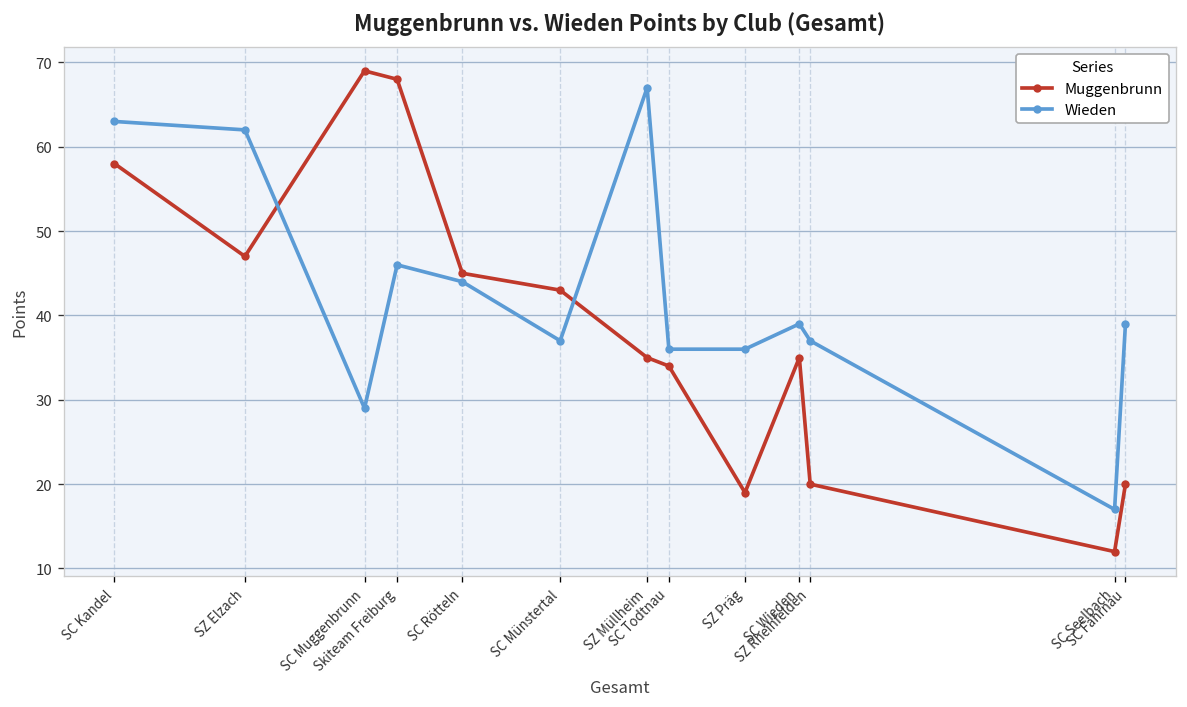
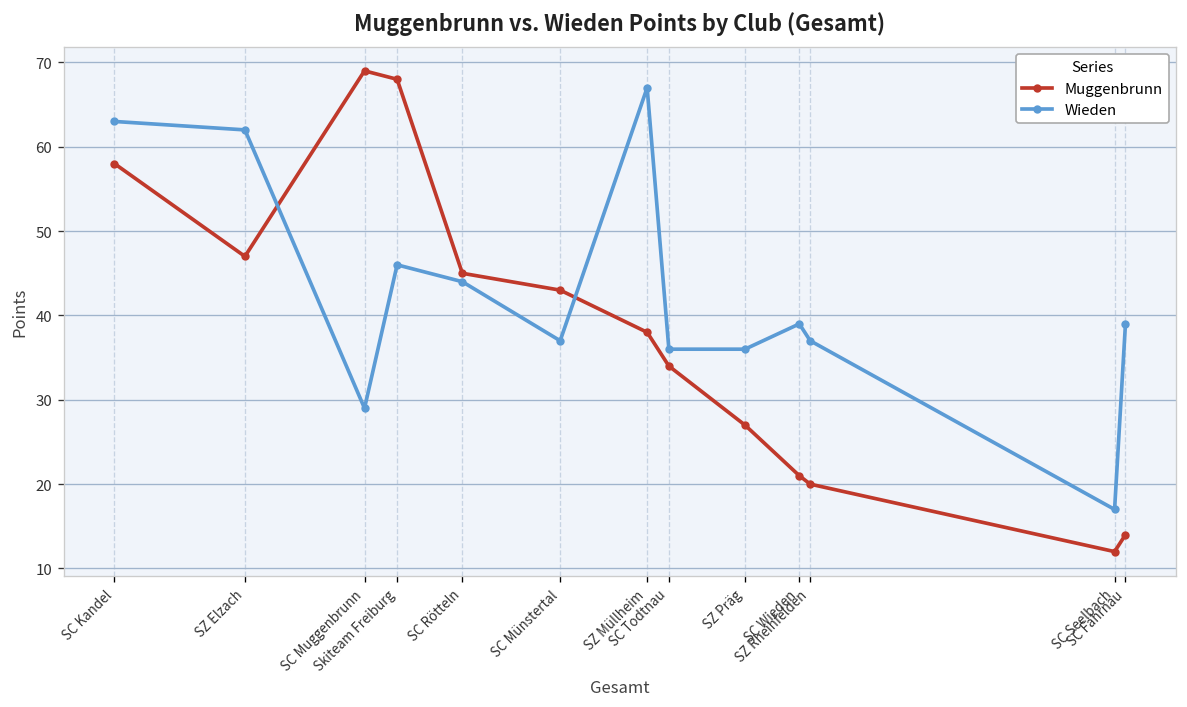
  {
    "Muggenbrunn": {
      "SC Kandel": 58,
      "SZ Elzach": 47,
      "SC Muggenbrunn": 69,
      "Skiteam Freiburg": 68,
      "SC Rötteln": 45,
      "SC Münstertal": 43,
-     "SZ Müllheim": 35,
+     "SZ Müllheim": 38,
      "SC Todtnau": 34,
-     "SZ Präg": 19,
-     "SC Wieden": 35,
+     "SZ Präg": 27,
+     "SC Wieden": 21,
      "SZ Rheinfelden": 20,
      "SC Seelbach": 12,
-     "SC Fahrnau": 20
+     "SC Fahrnau": 14
    },
    "Wieden": {
      "SC Kandel": 63,
      "SZ Elzach": 62,
      "SC Muggenbrunn": 29,
      "Skiteam Freiburg": 46,
      "SC Rötteln": 44,
      "SC Münstertal": 37,
      "SZ Müllheim": 67,
      "SC Todtnau": 36,
      "SZ Präg": 36,
      "SC Wieden": 39,
      "SZ Rheinfelden": 37,
      "SC Seelbach": 17,
      "SC Fahrnau": 39
    }
  }
